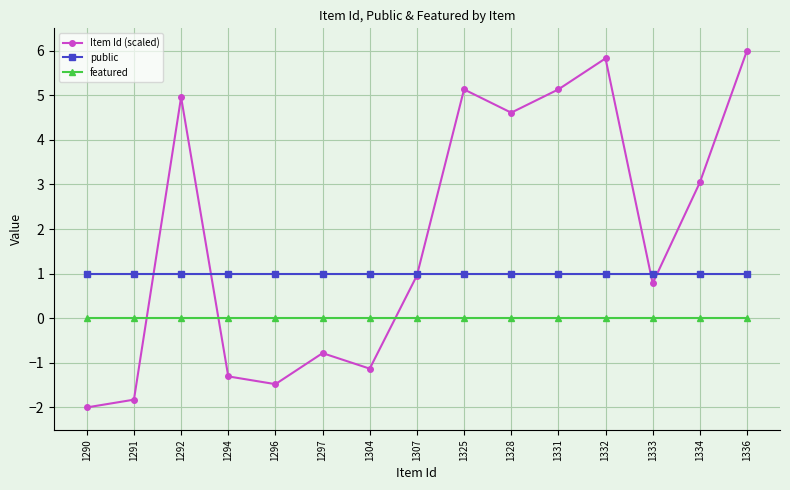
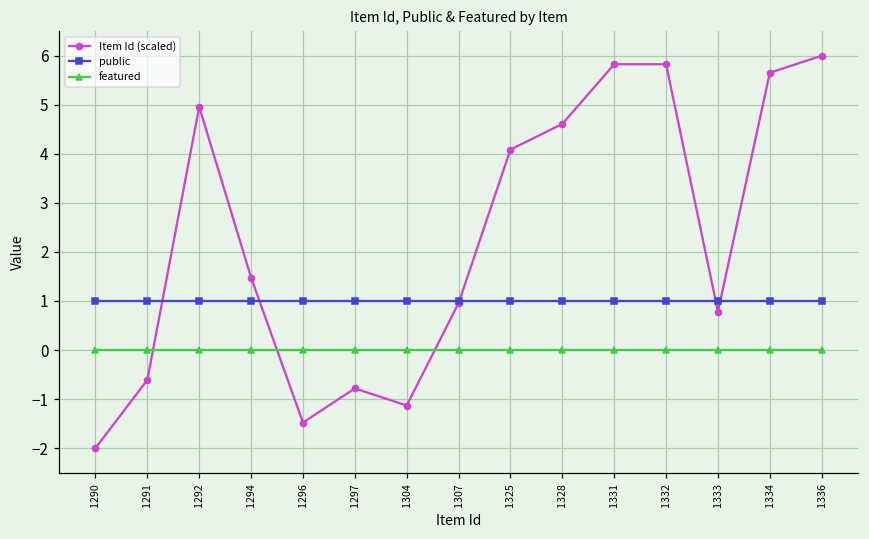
  {
    "Item Id (scaled)": {
      "1290": -2.0,
-     "1291": -1.8,
+     "1291": -0.6,
      "1292": 5.0,
-     "1294": -1.3,
+     "1294": 1.5,
      "1296": -1.5,
      "1297": -0.8,
      "1304": -1.1,
-     "1325": 5.1,
+     "1325": 4.1,
      "1328": 4.6,
-     "1331": 5.1,
+     "1331": 5.8,
      "1332": 5.8,
      "1333": 0.8,
-     "1334": 3.0,
+     "1334": 5.7,
      "1336": 6.0
    },
    "public": {
      "1290": 1.0,
      "1291": 1.0,
      "1292": 1.0,
      "1294": 1.0,
      "1296": 1.0,
      "1297": 1.0,
      "1304": 1.0,
      "1325": 1.0,
      "1328": 1.0,
      "1331": 1.0,
      "1332": 1.0,
      "1333": 1.0,
      "1334": 1.0,
      "1336": 1.0
    },
    "featured": {
      "1290": 0.0,
      "1291": 0.0,
      "1292": 0.0,
      "1294": 0.0,
      "1296": 0.0,
      "1297": 0.0,
      "1304": 0.0,
      "1307": 0.0,
      "1325": 0.0,
      "1328": 0.0,
      "1331": 0.0,
      "1332": 0.0,
      "1333": 0.0,
      "1334": 0.0,
      "1336": 0.0
    }
  }
